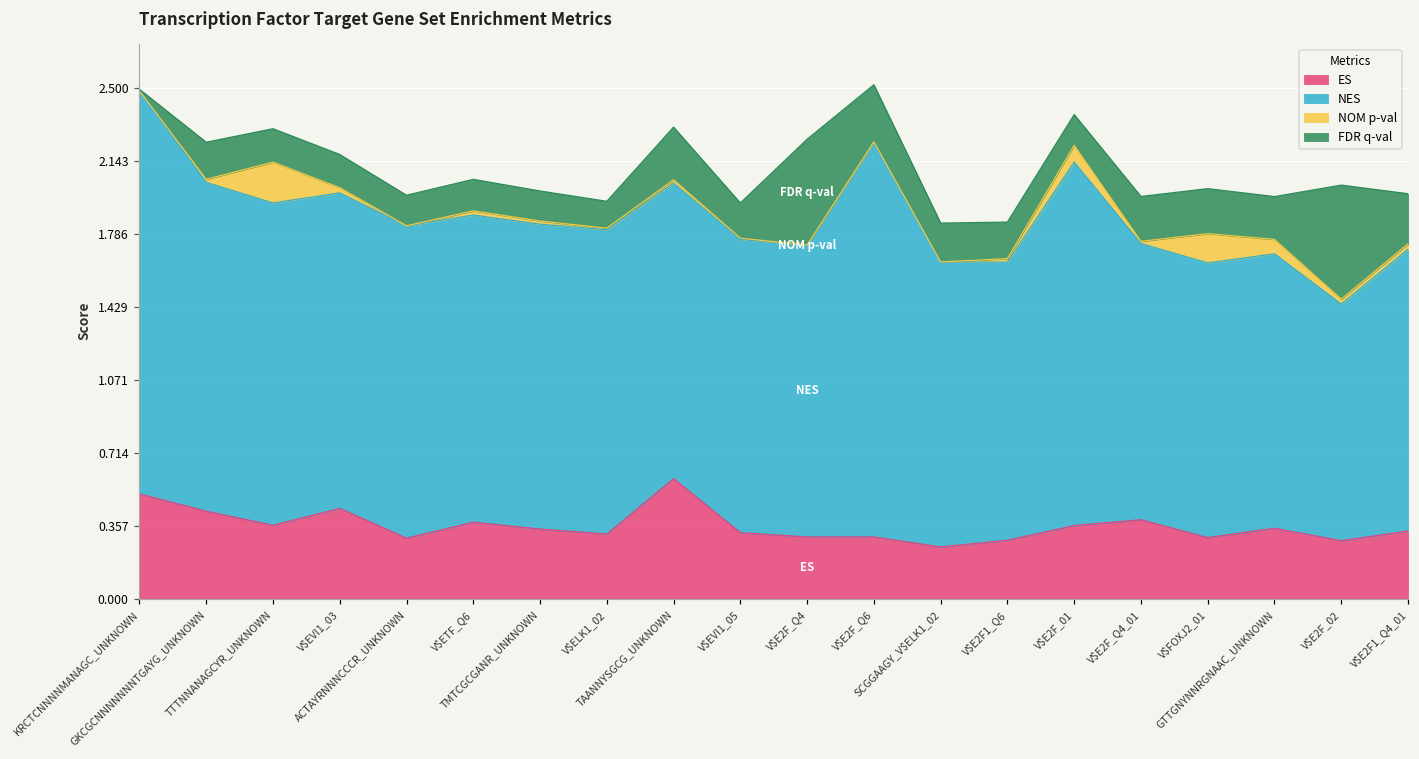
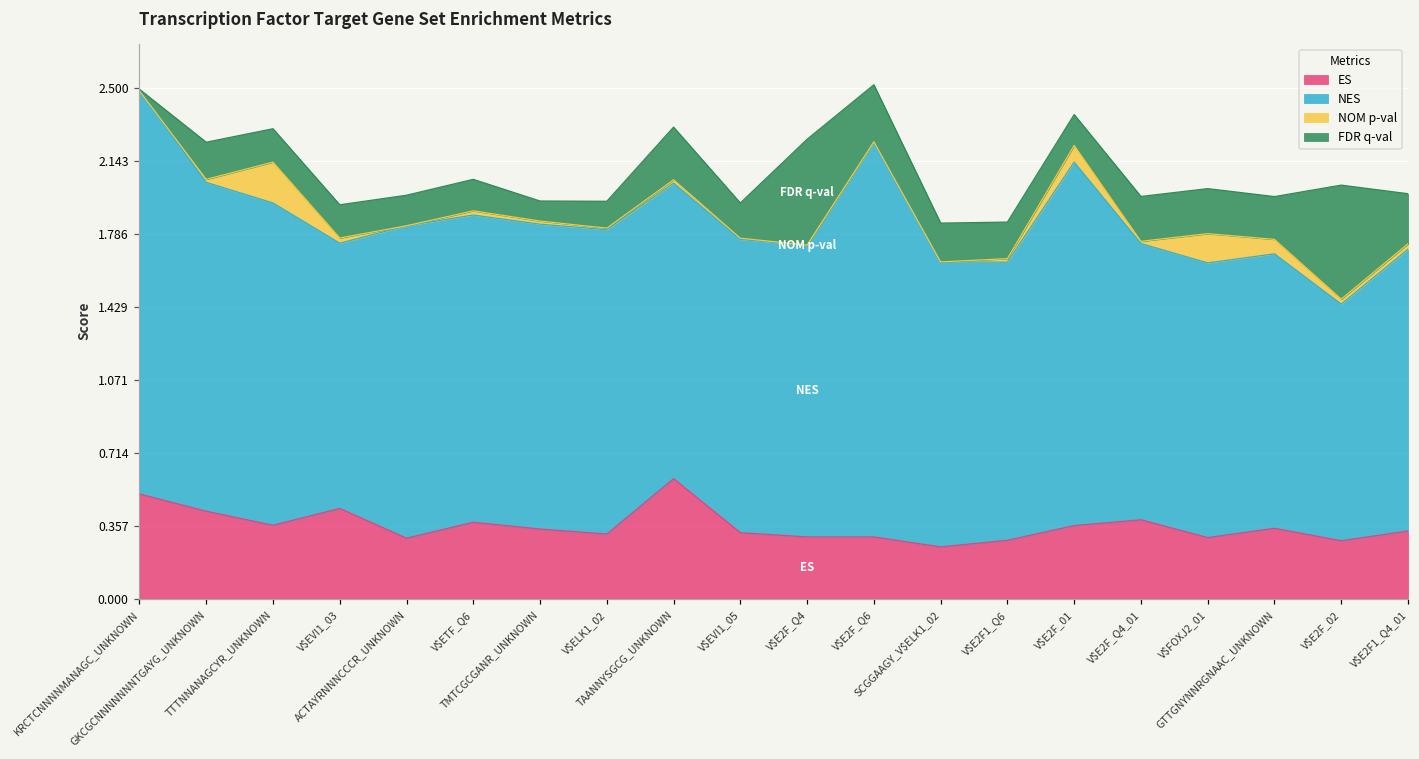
  {
    "ES": {
      "KRCTCNNNNMANAGC_UNKNOWN": 0.51,
      "GKCGCNNNNNNNTGAYG_UNKNOWN": 0.43,
      "TTTNNANAGCYR_UNKNOWN": 0.36,
      "V$EVI1_03": 0.44,
      "ACTAYRNNNCCCR_UNKNOWN": 0.30,
      "V$ETF_Q6": 0.37,
      "TMTCGCGANR_UNKNOWN": 0.34,
      "V$ELK1_02": 0.32,
      "TAANNYSGCG_UNKNOWN": 0.59,
      "V$EVI1_05": 0.32,
      "V$E2F_Q4": 0.30,
      "V$E2F_Q6": 0.30,
      "SCGGAAGY_V$ELK1_02": 0.25,
      "V$E2F1_Q6": 0.29,
      "V$E2F_01": 0.36,
      "V$E2F_Q4_01": 0.39,
      "V$FOXJ2_01": 0.30,
      "GTTGNYNNRGNAAC_UNKNOWN": 0.34,
      "V$E2F_02": 0.28,
      "V$E2F1_Q4_01": 0.33
    },
    "NES": {
      "GKCGCNNNNNNNTGAYG_UNKNOWN": 1.61,
      "TTTNNANAGCYR_UNKNOWN": 1.58,
-     "V$EVI1_03": 1.55,
+     "V$EVI1_03": 1.30,
      "V$ETF_Q6": 1.51,
      "TMTCGCGANR_UNKNOWN": 1.49,
      "TAANNYSGCG_UNKNOWN": 1.45,
      "V$E2F1_Q6": 1.36,
      "V$E2F_01": 1.78,
      "V$FOXJ2_01": 1.35,
      "GTTGNYNNRGNAAC_UNKNOWN": 1.34,
      "V$E2F_02": 1.16,
      "V$E2F1_Q4_01": 1.38
    },
    "NOM p-val": {
      "GKCGCNNNNNNNTGAYG_UNKNOWN": 0.01,
      "TTTNNANAGCYR_UNKNOWN": 0.20,
      "V$EVI1_03": 0.03,
      "V$ETF_Q6": 0.02,
      "TMTCGCGANR_UNKNOWN": 0.02,
      "TAANNYSGCG_UNKNOWN": 0.02,
      "V$E2F1_Q6": 0.02,
      "V$E2F_01": 0.08,
      "V$FOXJ2_01": 0.14,
      "GTTGNYNNRGNAAC_UNKNOWN": 0.07,
      "V$E2F_02": 0.02,
      "V$E2F1_Q4_01": 0.03
    },
    "FDR q-val": {
      "GKCGCNNNNNNNTGAYG_UNKNOWN": 0.18,
      "TTTNNANAGCYR_UNKNOWN": 0.16,
      "V$EVI1_03": 0.16,
      "ACTAYRNNNCCCR_UNKNOWN": 0.15,
      "V$ETF_Q6": 0.15,
-     "TMTCGCGANR_UNKNOWN": 0.15,
+     "TMTCGCGANR_UNKNOWN": 0.10,
      "V$ELK1_02": 0.13,
      "TAANNYSGCG_UNKNOWN": 0.26,
      "V$EVI1_05": 0.17,
      "V$E2F_Q4": 0.52,
      "V$E2F_Q6": 0.28,
      "SCGGAAGY_V$ELK1_02": 0.19,
      "V$E2F1_Q6": 0.18,
      "V$E2F_01": 0.15,
      "V$E2F_Q4_01": 0.22,
      "V$FOXJ2_01": 0.22,
      "GTTGNYNNRGNAAC_UNKNOWN": 0.21,
      "V$E2F_02": 0.56,
      "V$E2F1_Q4_01": 0.25
    }
  }
